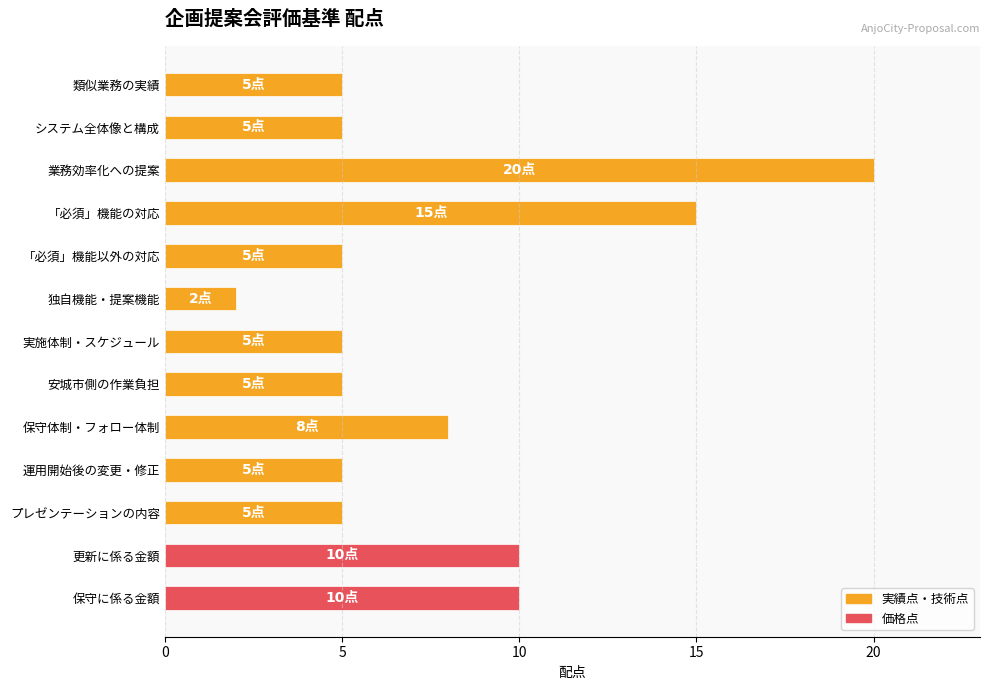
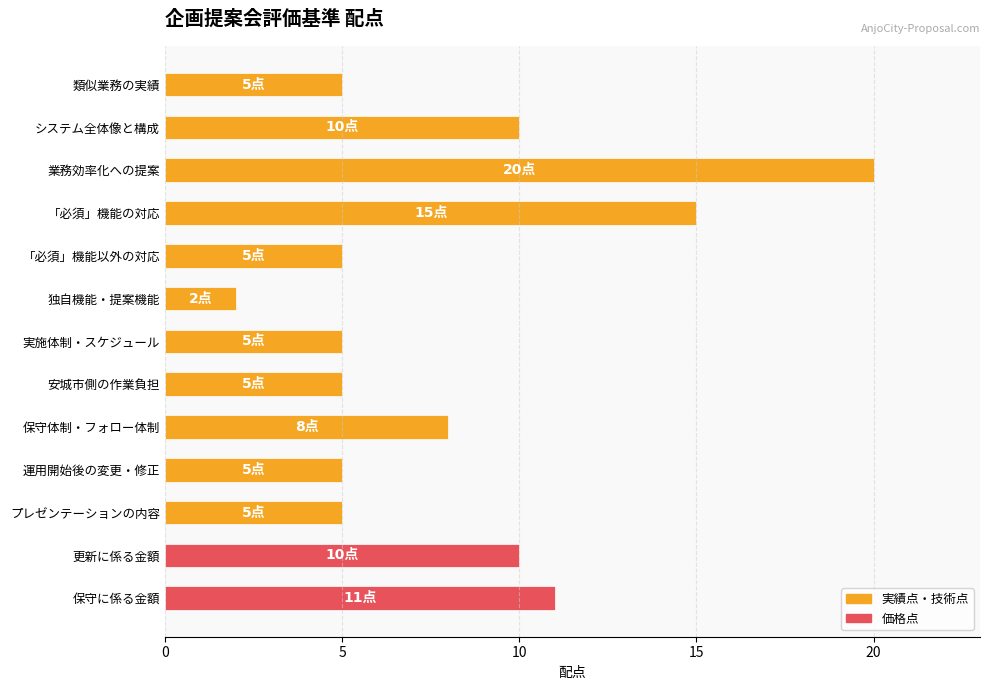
  {
    "類似業務の実績": "5点",
-   "システム全体像と構成": "5点",
+   "システム全体像と構成": "10点",
    "業務効率化への提案": "20点",
    "「必須」機能の対応": "15点",
    "「必須」機能以外の対応": "5点",
    "独自機能・提案機能": "2点",
    "実施体制・スケジュール": "5点",
    "安城市側の作業負担": "5点",
    "保守体制・フォロー体制": "8点",
    "運用開始後の変更・修正": "5点",
    "プレゼンテーションの内容": "5点",
    "更新に係る金額": "10点",
-   "保守に係る金額": "10点"
+   "保守に係る金額": "11点"
  }
